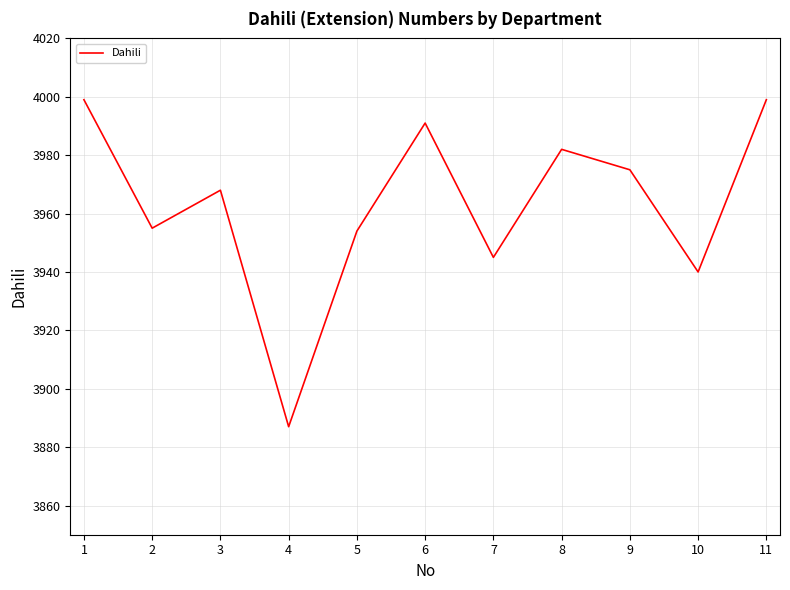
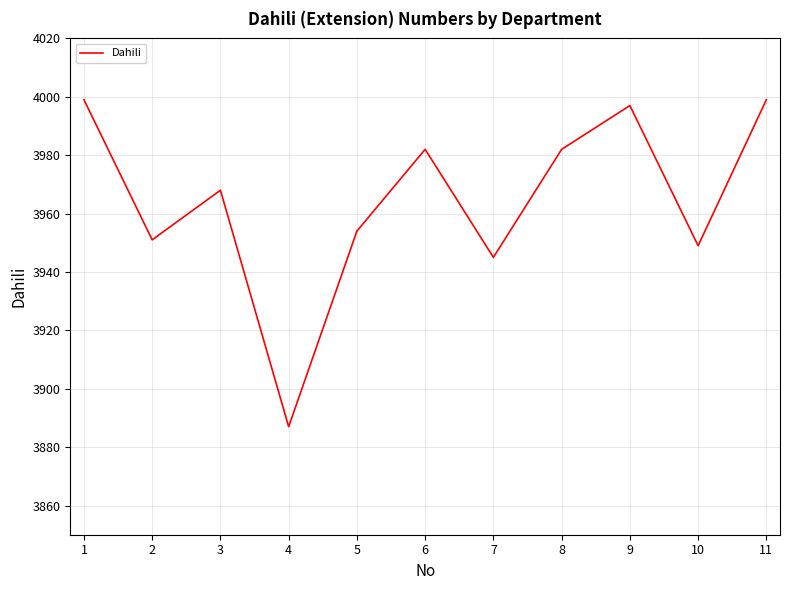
  {
    "1": 3999,
-   "2": 3955,
+   "2": 3951,
    "3": 3968,
    "4": 3887,
    "5": 3954,
-   "6": 3991,
+   "6": 3982,
    "7": 3945,
    "8": 3982,
-   "9": 3975,
-   "10": 3940,
+   "9": 3997,
+   "10": 3949,
    "11": 3999
  }
